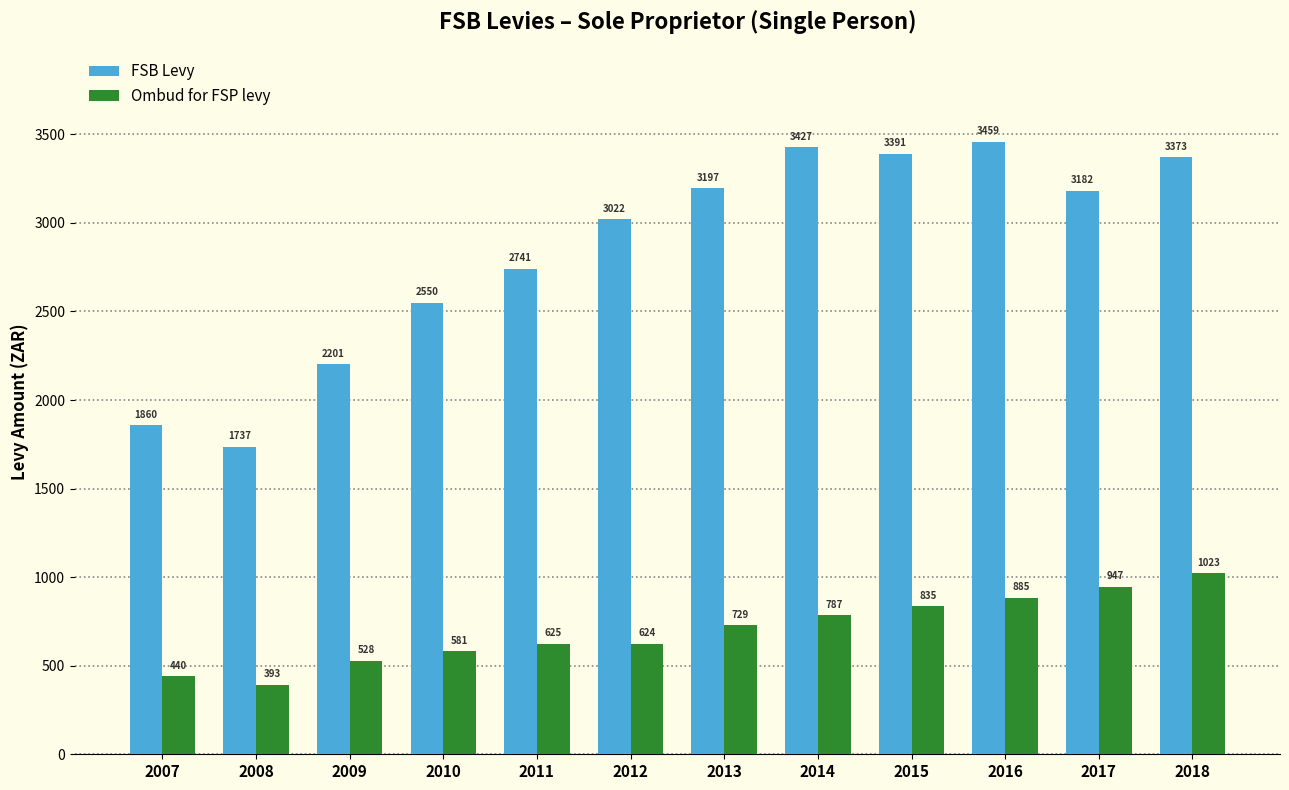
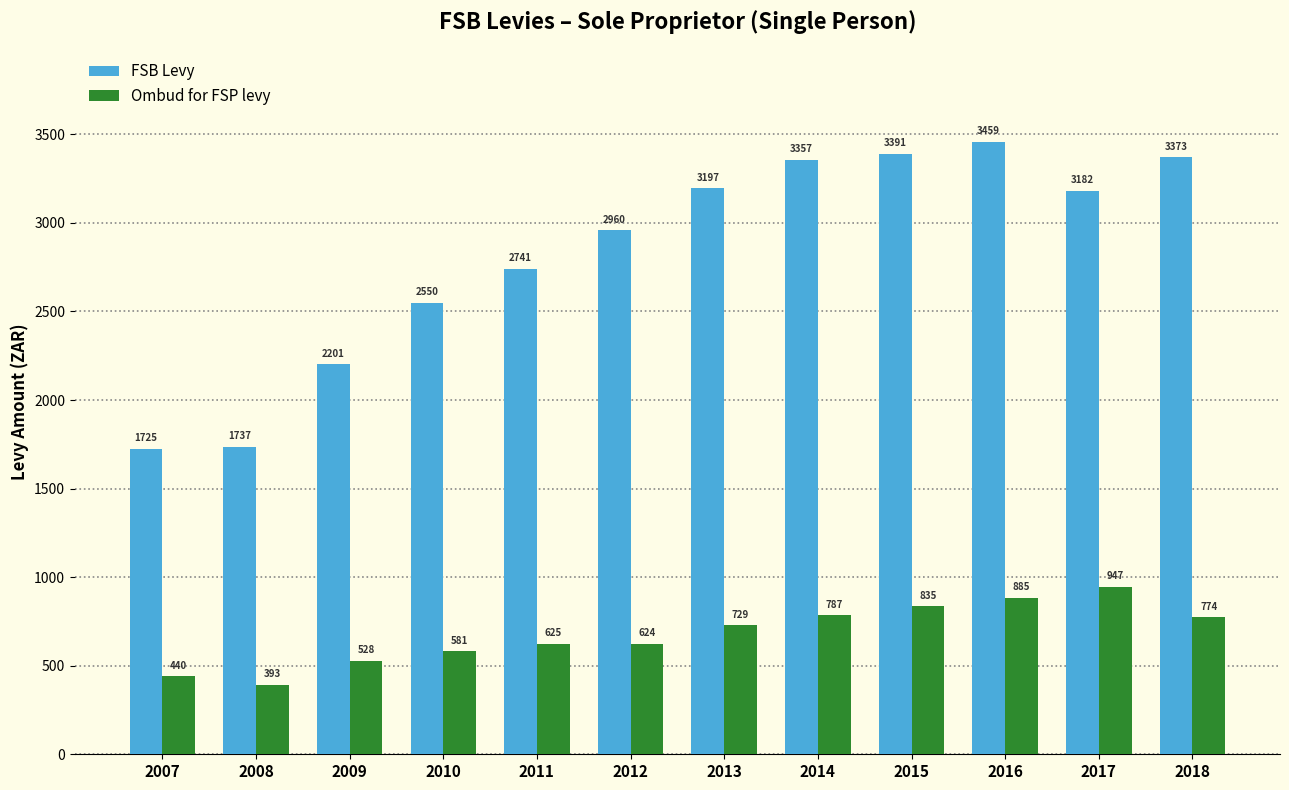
  {
    "FSB Levy": {
-     "2007": 1860,
+     "2007": 1725,
      "2008": 1737,
      "2009": 2201,
      "2010": 2550,
      "2011": 2741,
-     "2012": 3022,
+     "2012": 2960,
      "2013": 3197,
-     "2014": 3427,
+     "2014": 3357,
      "2015": 3391,
      "2016": 3459,
      "2017": 3182,
      "2018": 3373
    },
    "Ombud for FSP levy": {
      "2007": 440,
      "2008": 393,
      "2009": 528,
      "2010": 581,
      "2011": 625,
      "2012": 624,
      "2013": 729,
      "2014": 787,
      "2015": 835,
      "2016": 885,
      "2017": 947,
-     "2018": 1023
+     "2018": 774
    }
  }
